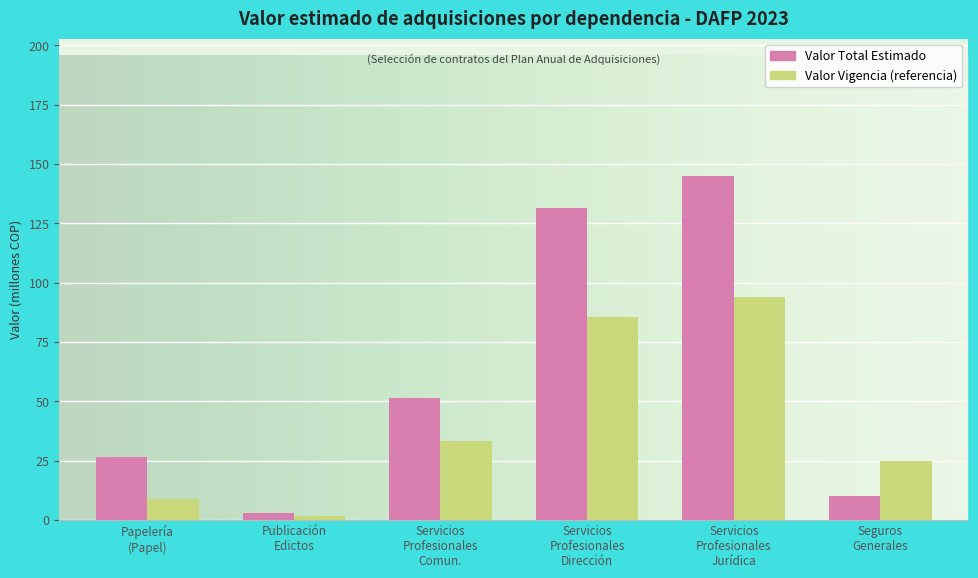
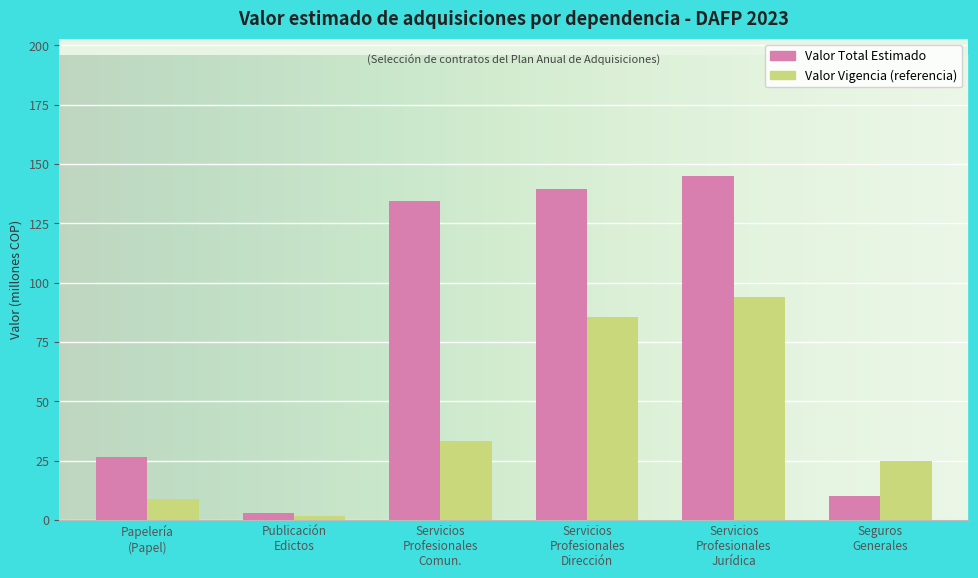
  {
    "Valor Total Estimado": {
      "Papelería (Papel)": 27,
      "Publicación Edictos": 3,
-     "Servicios Profesionales Comun.": 51,
-     "Servicios Profesionales Dirección": 132,
+     "Servicios Profesionales Comun.": 135,
+     "Servicios Profesionales Dirección": 140,
      "Servicios Profesionales Jurídica": 145,
      "Seguros Generales": 10
    },
    "Valor Vigencia (referencia)": {
      "Papelería (Papel)": 9,
      "Publicación Edictos": 2,
      "Servicios Profesionales Comun.": 33,
      "Servicios Profesionales Dirección": 86,
      "Servicios Profesionales Jurídica": 94,
      "Seguros Generales": 25
    }
  }
